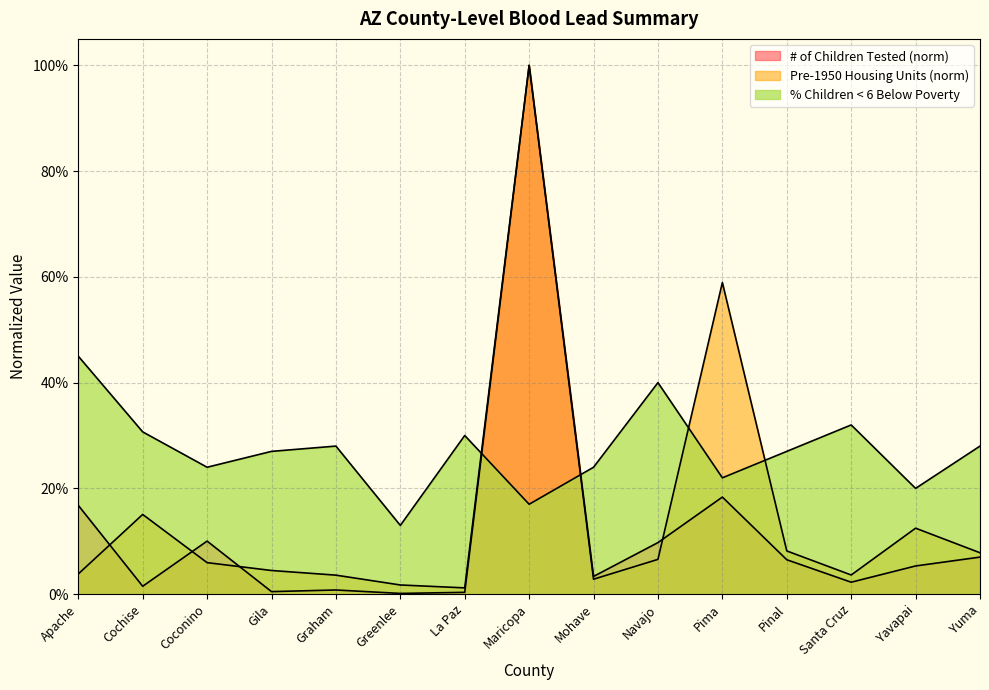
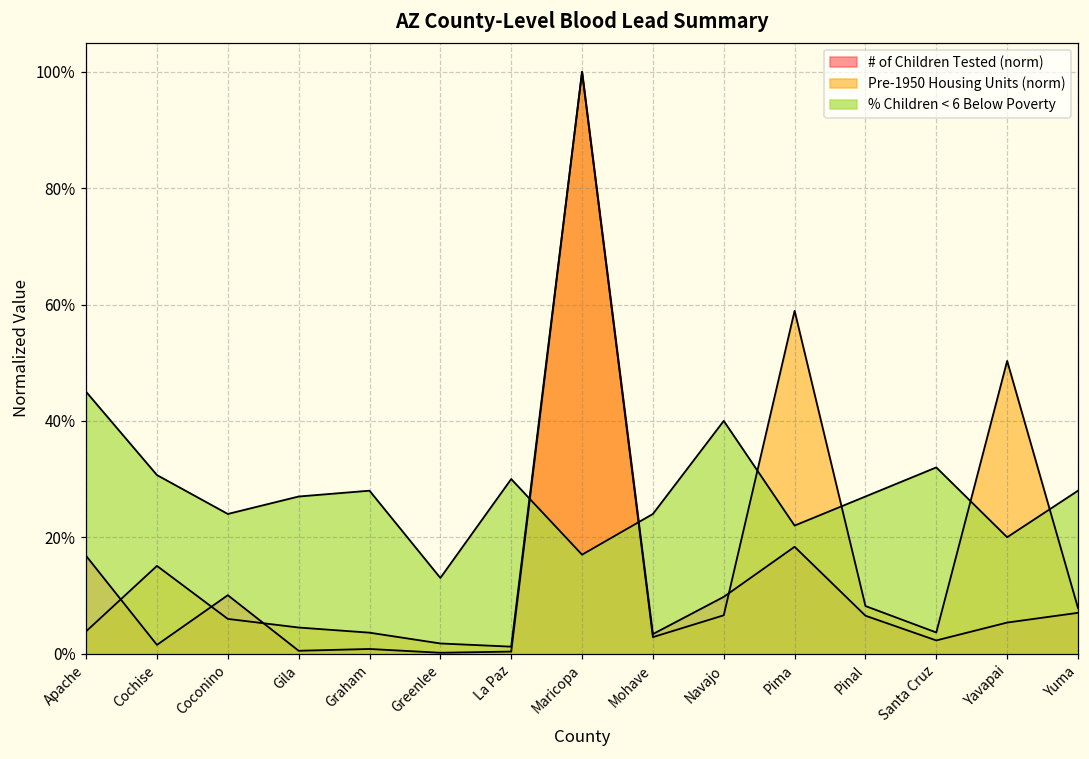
  {
    "# of Children Tested (norm)": {
      "Apache": "17%",
      "Cochise": "1%",
      "Coconino": "10%",
      "Gila": "0%",
      "Graham": "1%",
      "Greenlee": "0%",
      "La Paz": "0%",
      "Mohave": "3%",
      "Navajo": "10%",
      "Pima": "18%",
      "Pinal": "7%",
      "Santa Cruz": "2%",
      "Yavapai": "5%",
      "Yuma": "7%"
    },
    "Pre-1950 Housing Units (norm)": {
      "Apache": "4%",
      "Cochise": "15%",
      "Coconino": "6%",
      "Gila": "4%",
      "Graham": "4%",
      "Greenlee": "2%",
      "La Paz": "1%",
      "Mohave": "3%",
      "Navajo": "7%",
      "Pima": "59%",
      "Pinal": "8%",
      "Santa Cruz": "4%",
-     "Yavapai": "12%",
+     "Yavapai": "50%",
      "Yuma": "8%"
    },
    "% Children < 6 Below Poverty": {
      "Apache": "45%",
      "Cochise": "31%",
      "Coconino": "24%",
      "Gila": "27%",
      "Graham": "28%",
      "Greenlee": "13%",
      "La Paz": "30%",
      "Maricopa": "17%",
      "Mohave": "24%",
      "Navajo": "40%",
      "Pima": "22%",
      "Pinal": "27%",
      "Santa Cruz": "32%",
      "Yavapai": "20%",
      "Yuma": "28%"
    }
  }
